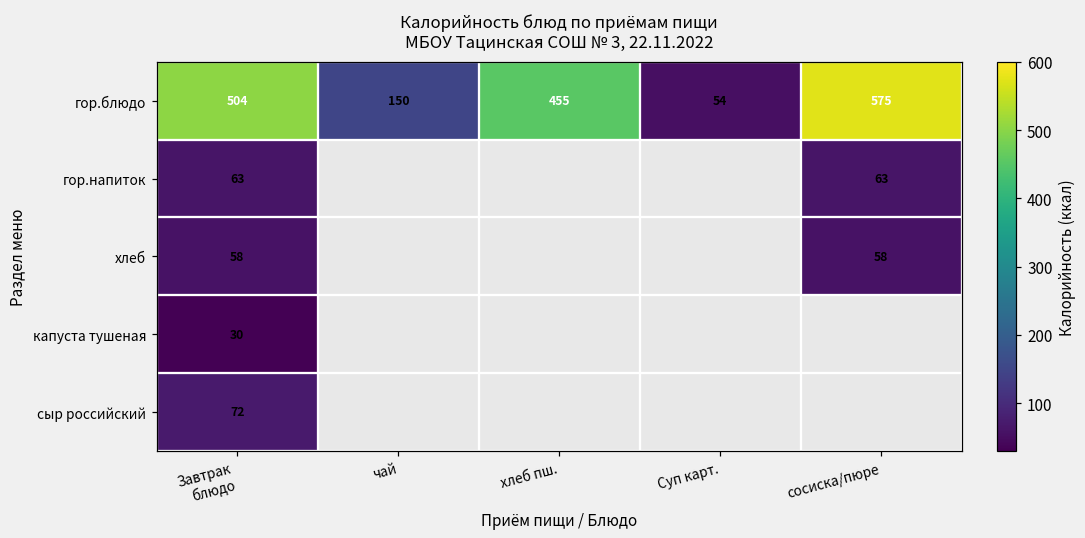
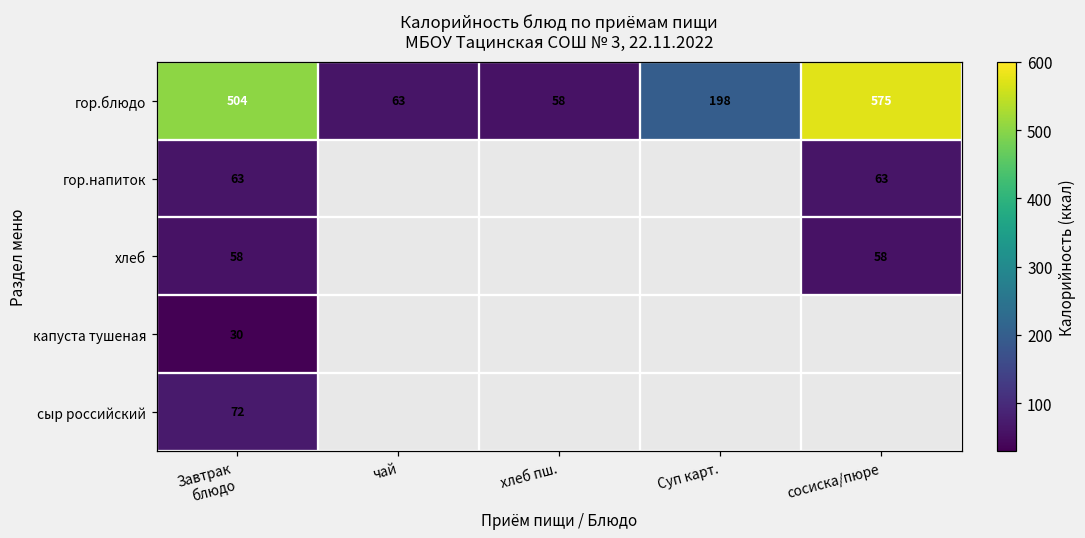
  {
    "гор.блюдо": {
      "Завтрак блюдо": 504,
-     "чай": 150,
-     "хлеб пш.": 455,
-     "Суп карт.": 54,
+     "чай": 63,
+     "хлеб пш.": 58,
+     "Суп карт.": 198,
      "сосиска/пюре": 575
    },
    "гор.напиток": {
      "Завтрак блюдо": 63,
      "сосиска/пюре": 63
    },
    "хлеб": {
      "Завтрак блюдо": 58,
      "сосиска/пюре": 58
    },
    "капуста тушеная": {
      "Завтрак блюдо": 30
    },
    "сыр российский": {
      "Завтрак блюдо": 72
    }
  }
